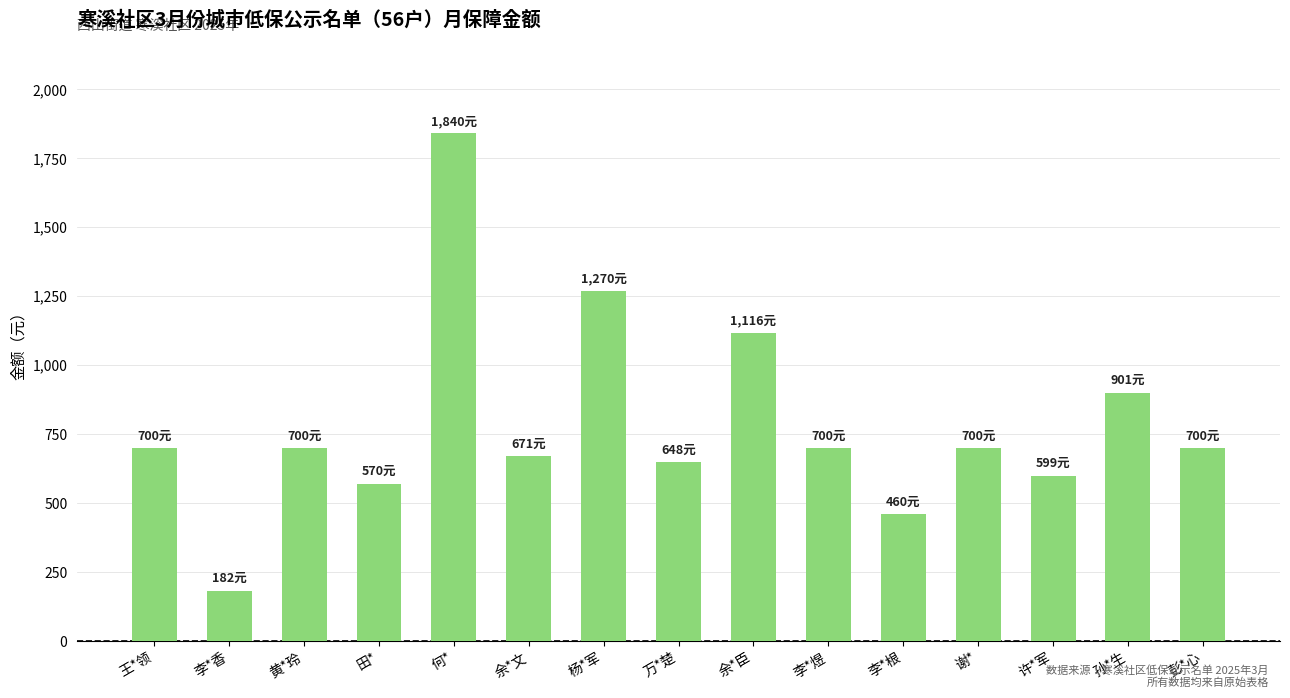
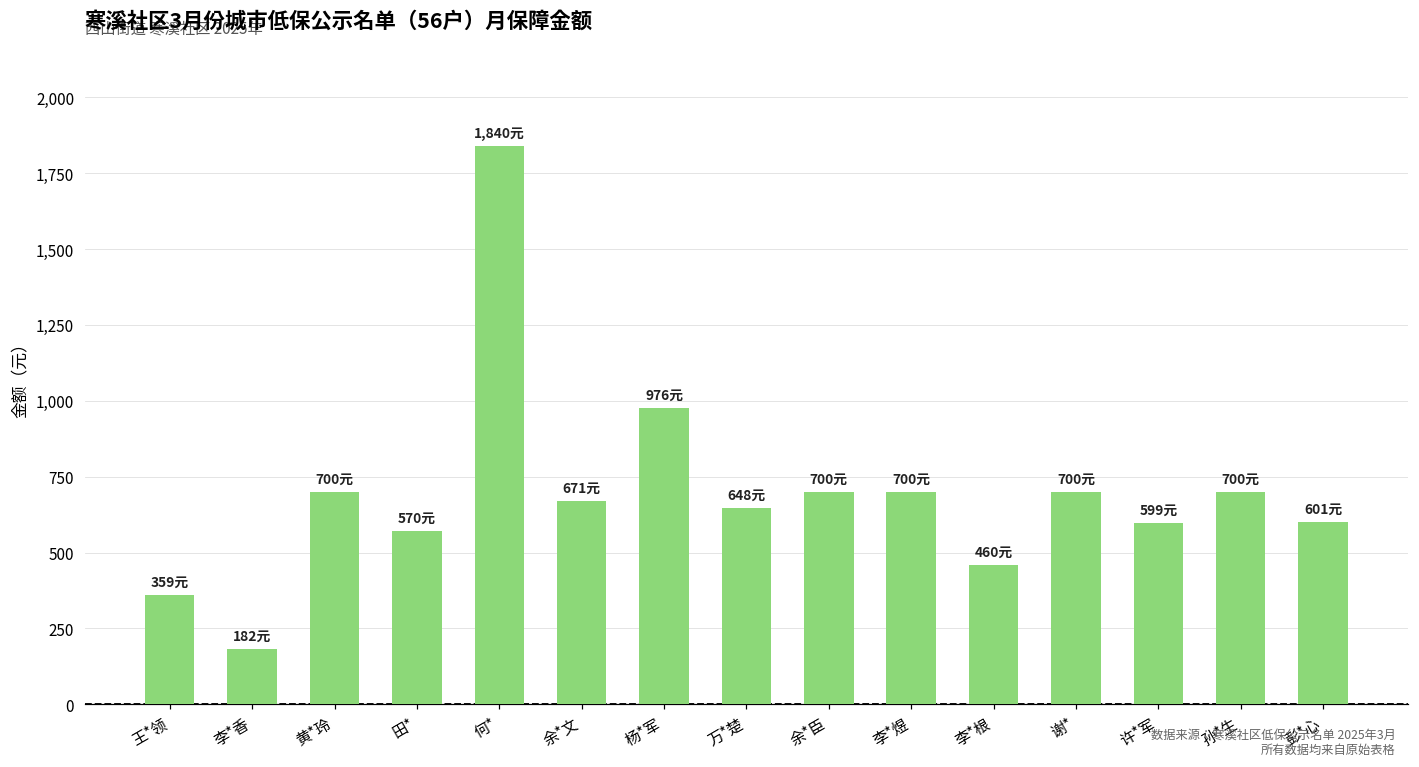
  {
-   "王*领": "700元",
+   "王*领": "359元",
    "李*香": "182元",
    "黄*玲": "700元",
    "田*": "570元",
    "何*": "1,840元",
    "余*文": "671元",
-   "杨*军": "1,270元",
+   "杨*军": "976元",
    "万*楚": "648元",
-   "余*臣": "1,116元",
+   "余*臣": "700元",
    "李*煜": "700元",
    "李*根": "460元",
    "谢*": "700元",
    "许*军": "599元",
-   "孙*生": "901元",
-   "彭*心": "700元"
+   "孙*生": "700元",
+   "彭*心": "601元"
  }
